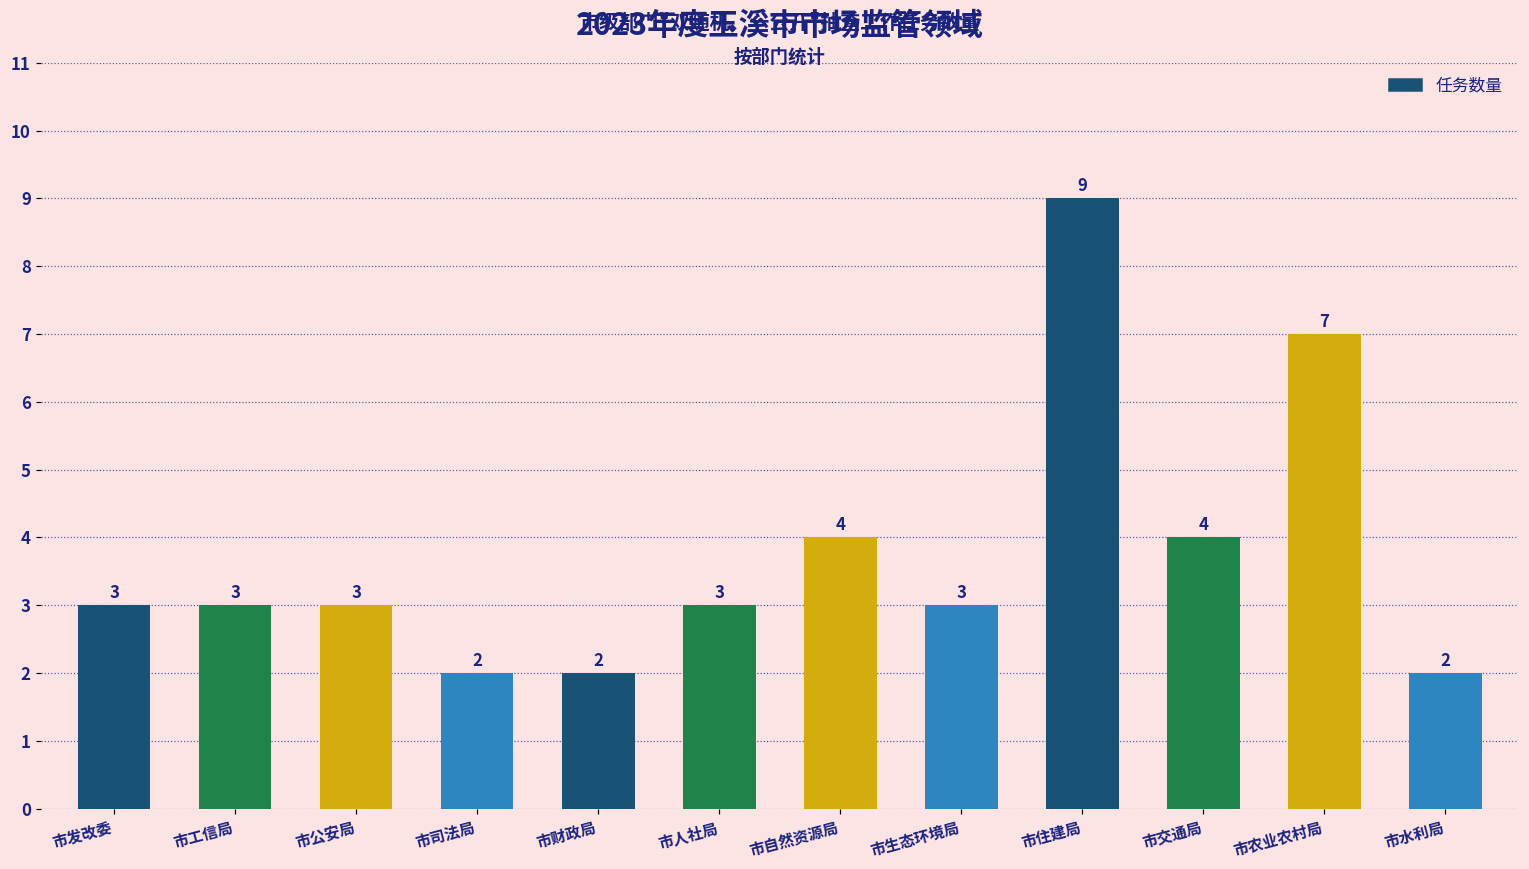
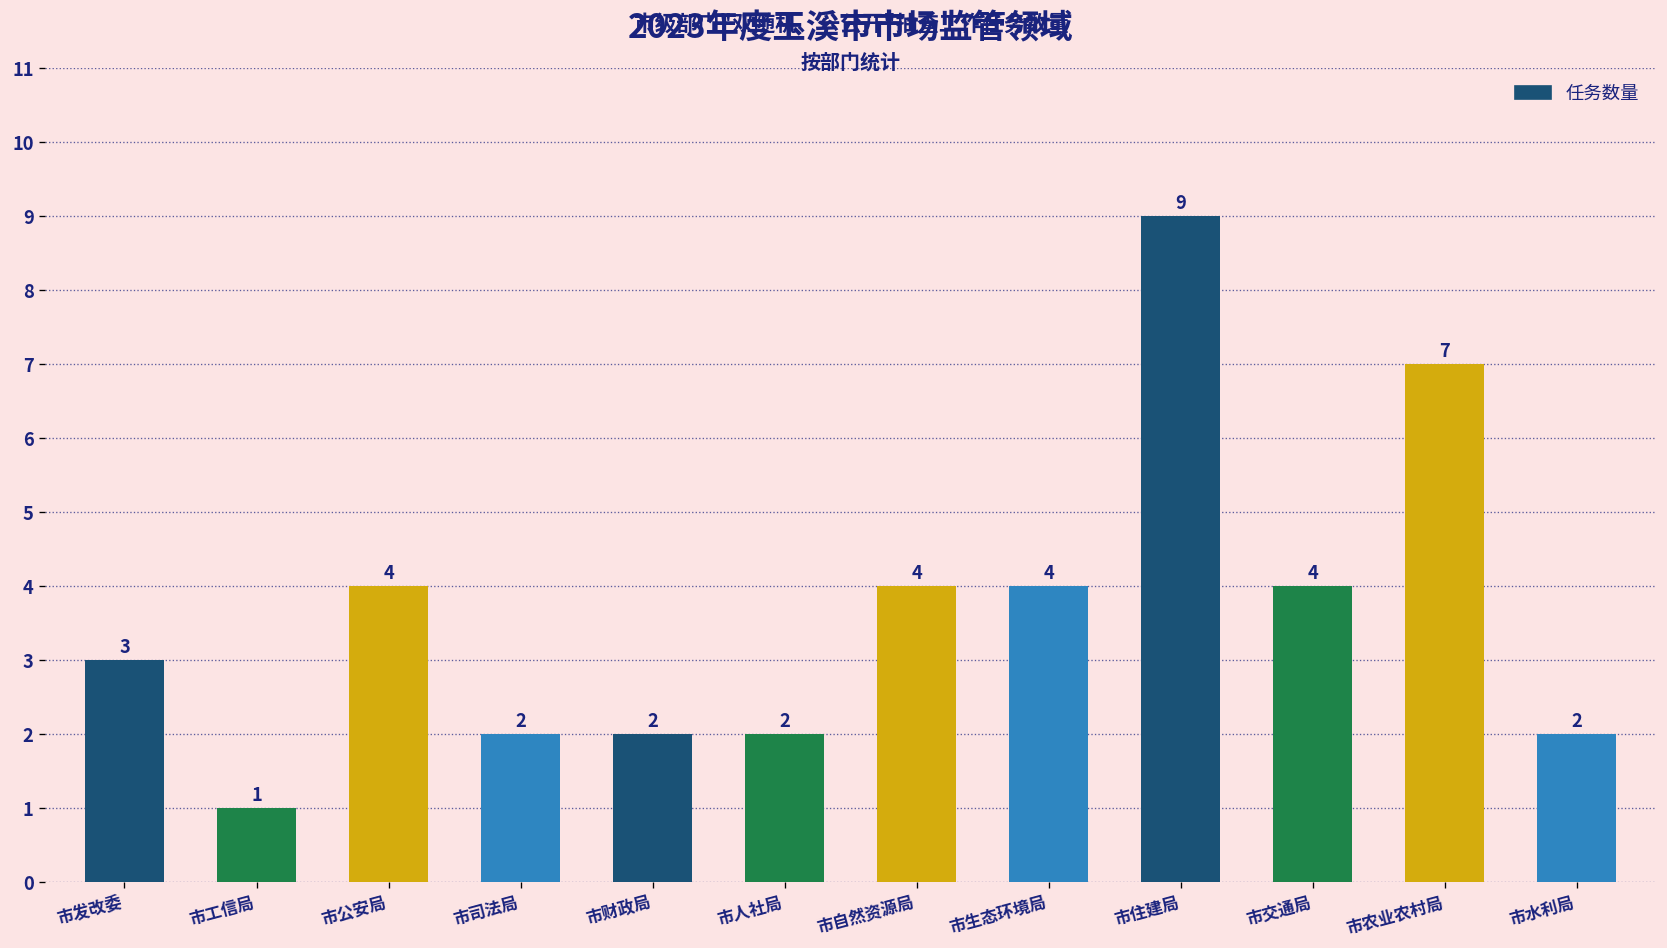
  {
    "市发改委": 3,
-   "市工信局": 3,
-   "市公安局": 3,
+   "市工信局": 1,
+   "市公安局": 4,
    "市司法局": 2,
    "市财政局": 2,
-   "市人社局": 3,
+   "市人社局": 2,
    "市自然资源局": 4,
-   "市生态环境局": 3,
+   "市生态环境局": 4,
    "市住建局": 9,
    "市交通局": 4,
    "市农业农村局": 7,
    "市水利局": 2
  }
